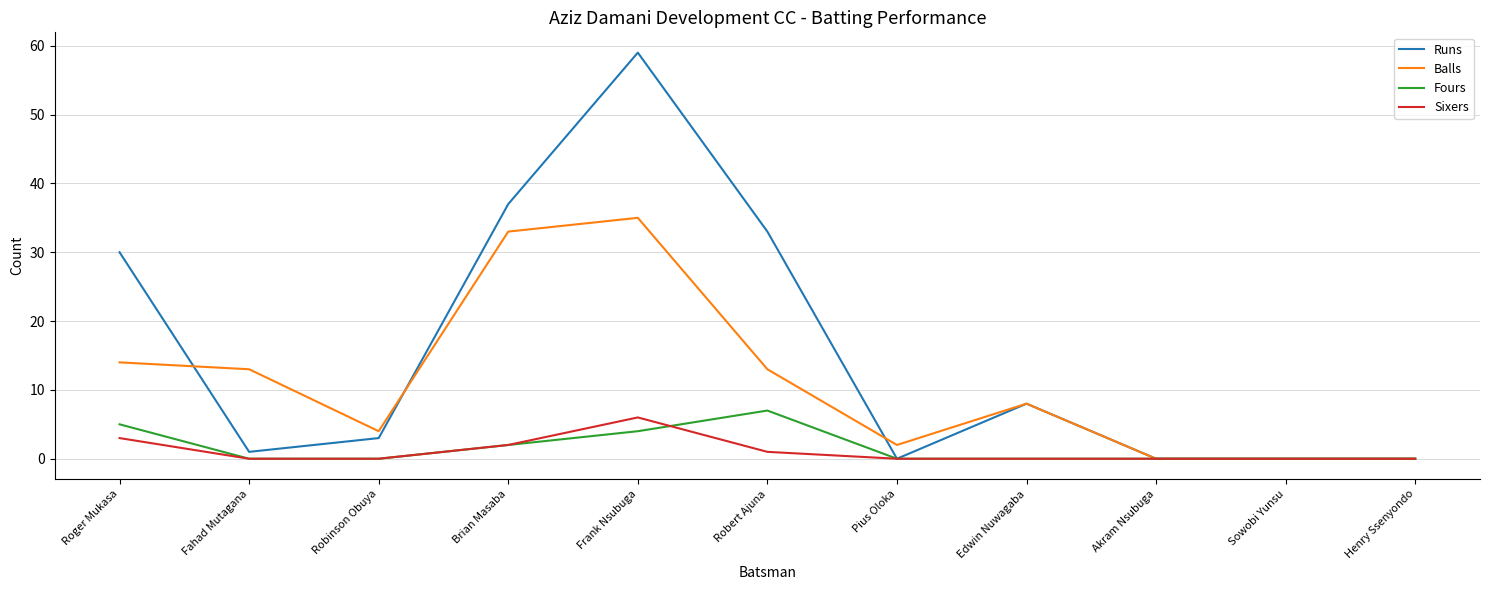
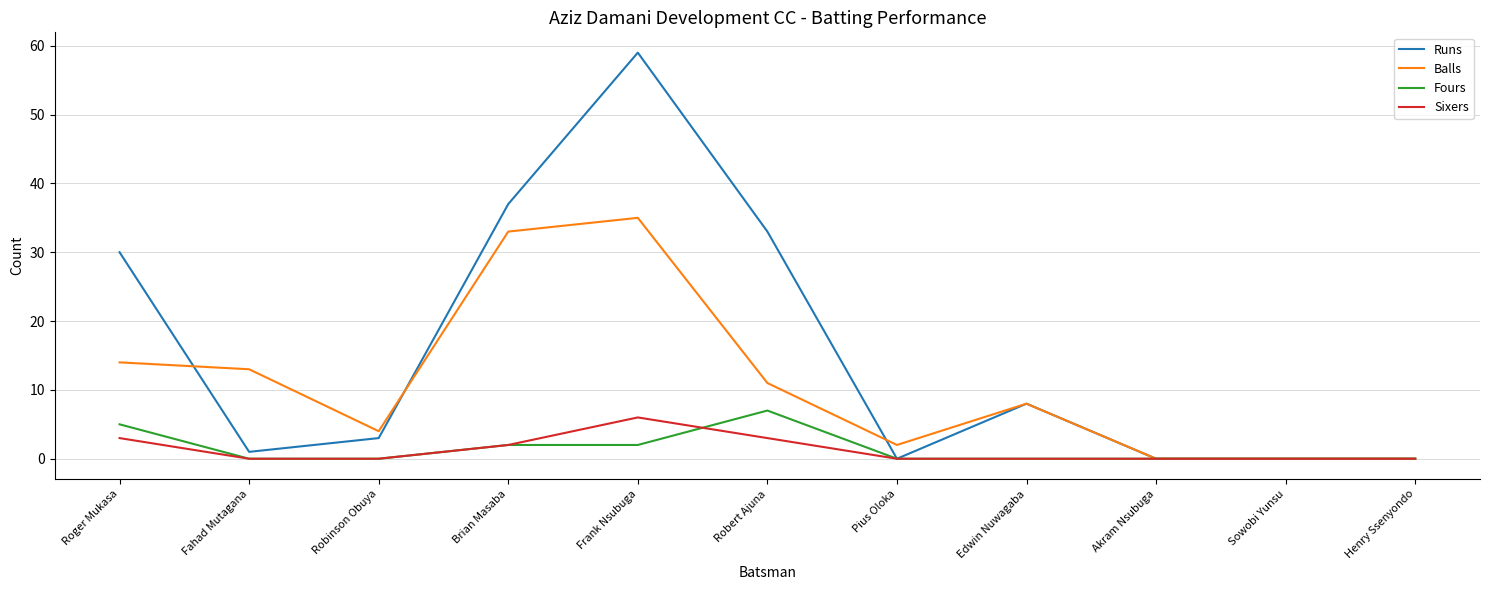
  {
    "Runs": {
      "Roger Mukasa": 30,
      "Fahad Mutagana": 1,
      "Robinson Obuya": 3,
      "Brian Masaba": 37,
      "Frank Nsubuga": 59,
      "Robert Ajuna": 33
    },
    "Balls": {
      "Roger Mukasa": 14,
      "Fahad Mutagana": 13,
      "Robinson Obuya": 4,
      "Brian Masaba": 33,
      "Frank Nsubuga": 35,
-     "Robert Ajuna": 13,
+     "Robert Ajuna": 11,
      "Pius Oloka": 2
    },
    "Fours": {
      "Roger Mukasa": 5,
-     "Frank Nsubuga": 4,
+     "Frank Nsubuga": 2,
      "Robert Ajuna": 7
    },
    "Sixers": {
      "Roger Mukasa": 3,
      "Frank Nsubuga": 6,
-     "Robert Ajuna": 1
+     "Robert Ajuna": 3
    }
  }
